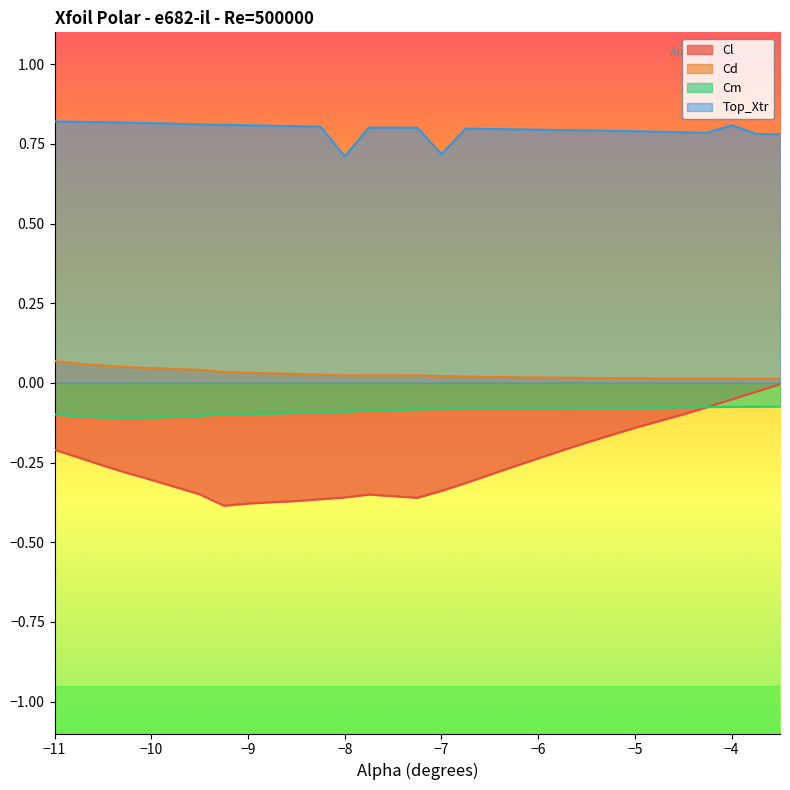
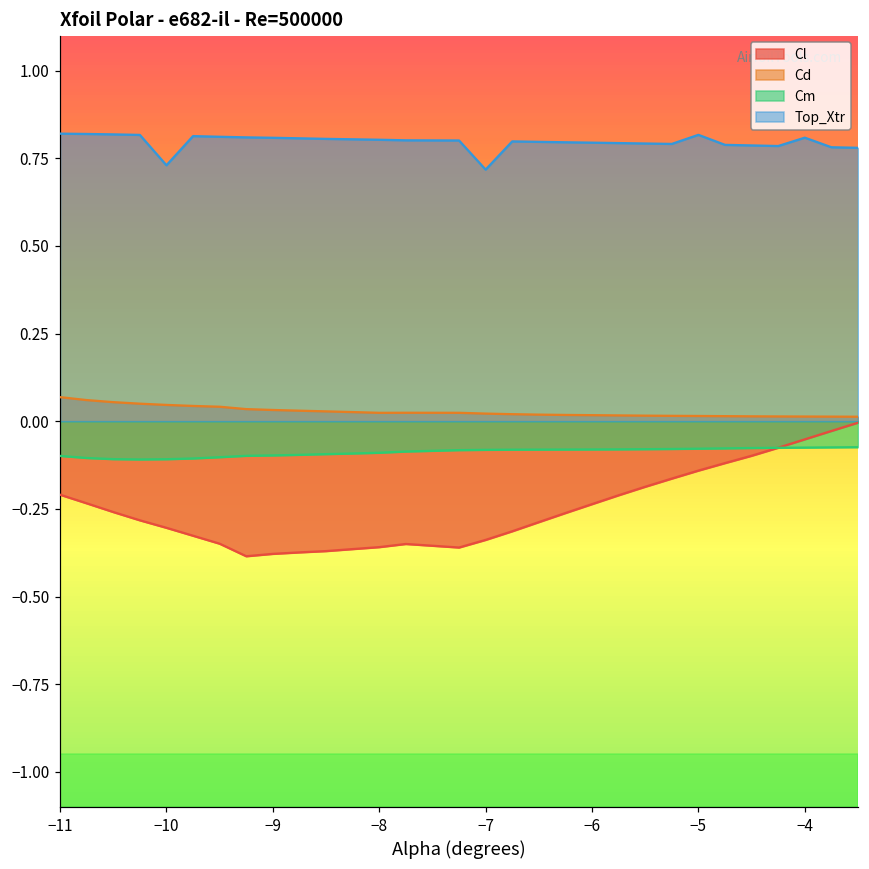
  {
    "Top_Xtr": {
      "−11": 0.82,
-     "−10": 0.82,
+     "−10": 0.73,
      "−9": 0.81,
-     "−8": 0.71,
+     "−8": 0.80,
      "−7": 0.72,
      "−6": 0.79,
-     "−5": 0.79,
+     "−5": 0.82,
      "−4": 0.81
    }
  }
